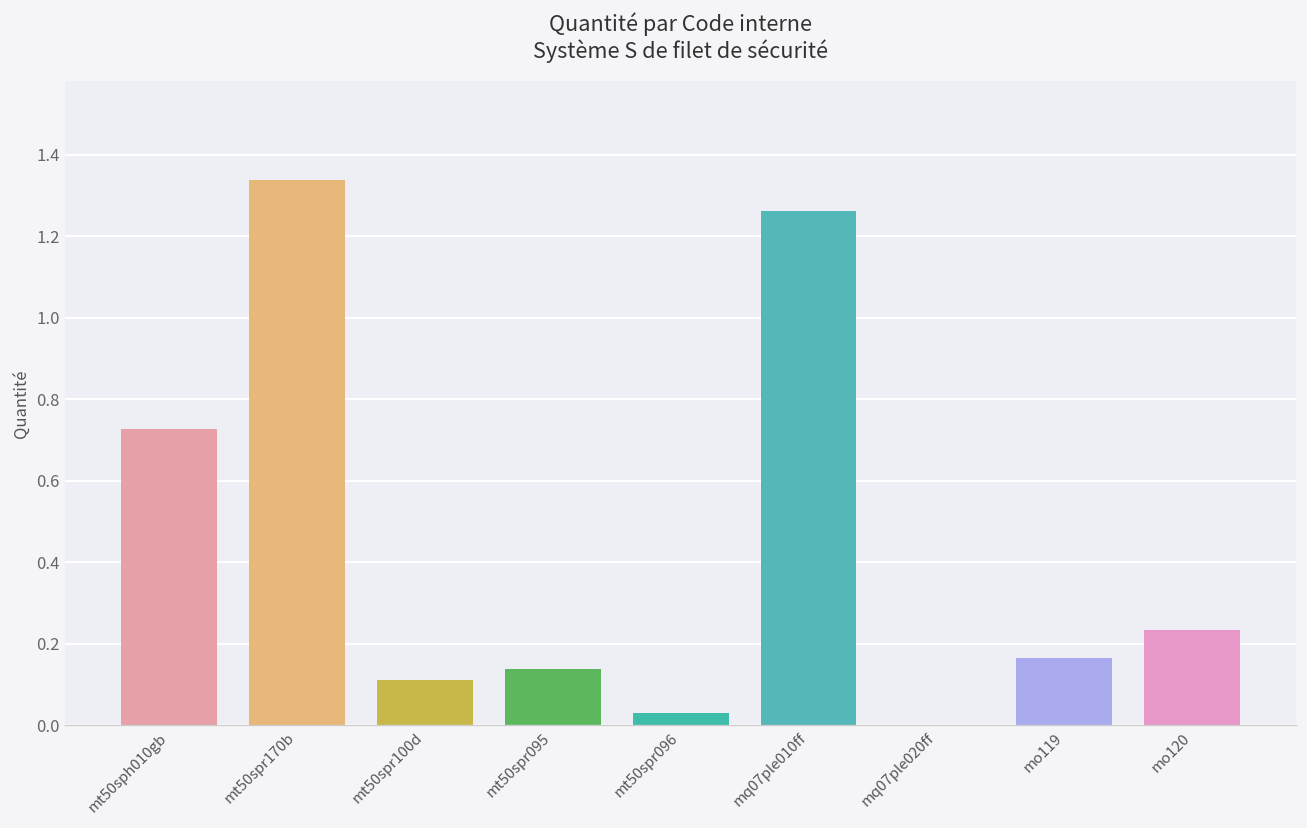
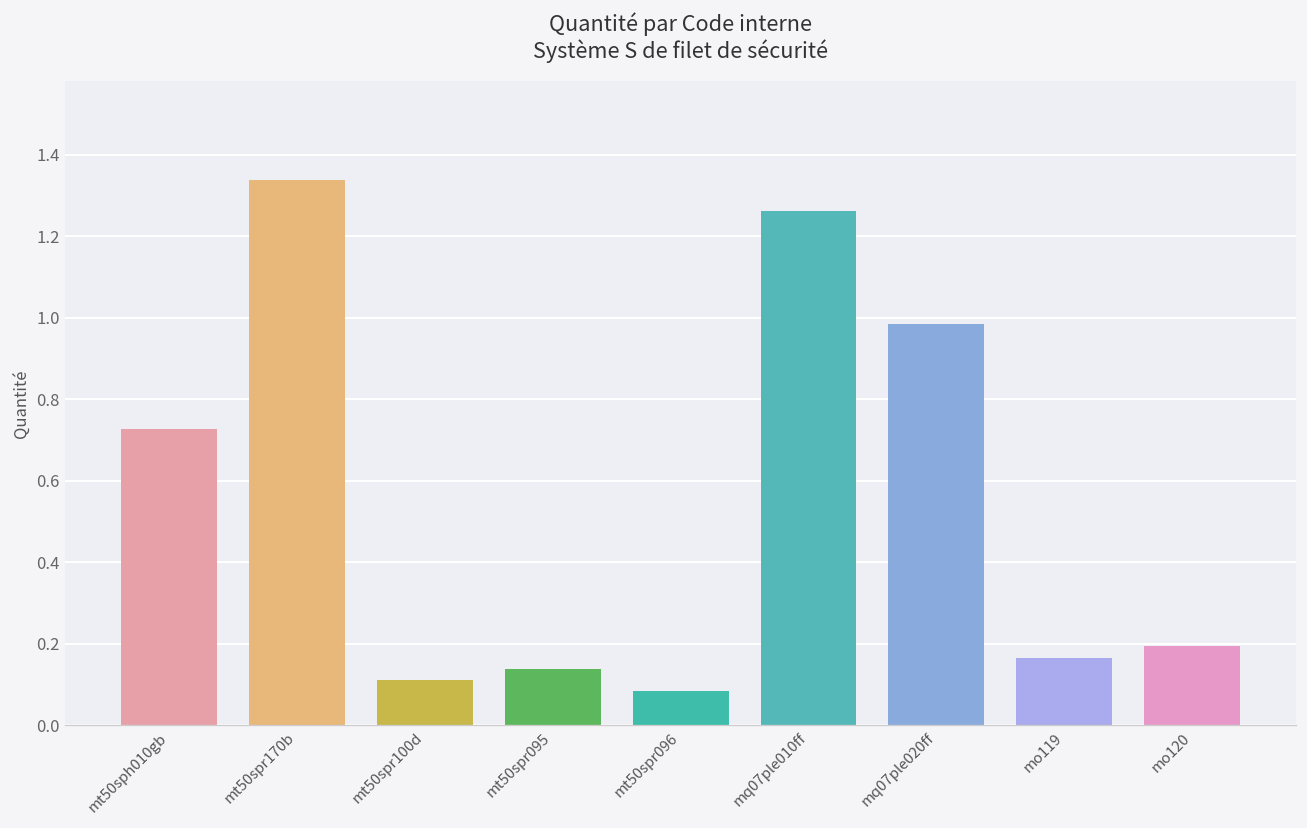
  {
    "mt50sph010gb": 0.73,
    "mt50spr170b": 1.34,
    "mt50spr100d": 0.11,
    "mt50spr095": 0.14,
-   "mt50spr096": 0.03,
+   "mt50spr096": 0.09,
    "mq07ple010ff": 1.26,
-   "mq07ple020ff": 0.00,
+   "mq07ple020ff": 0.99,
    "mo119": 0.17,
-   "mo120": 0.23
+   "mo120": 0.19
  }
